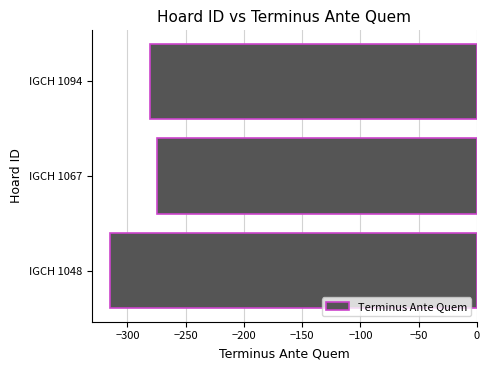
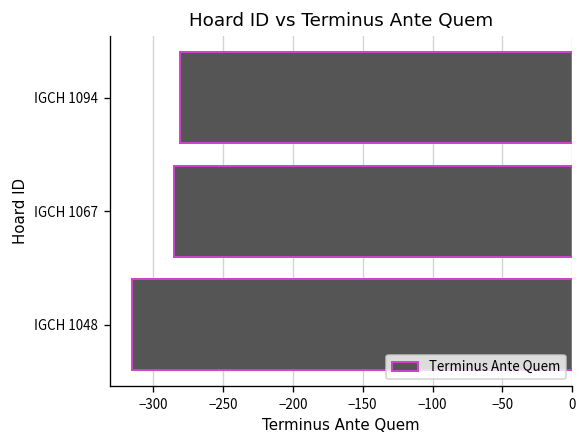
  {
    "IGCH 1094": -281,
-   "IGCH 1067": -275,
+   "IGCH 1067": -285,
    "IGCH 1048": -315
  }
